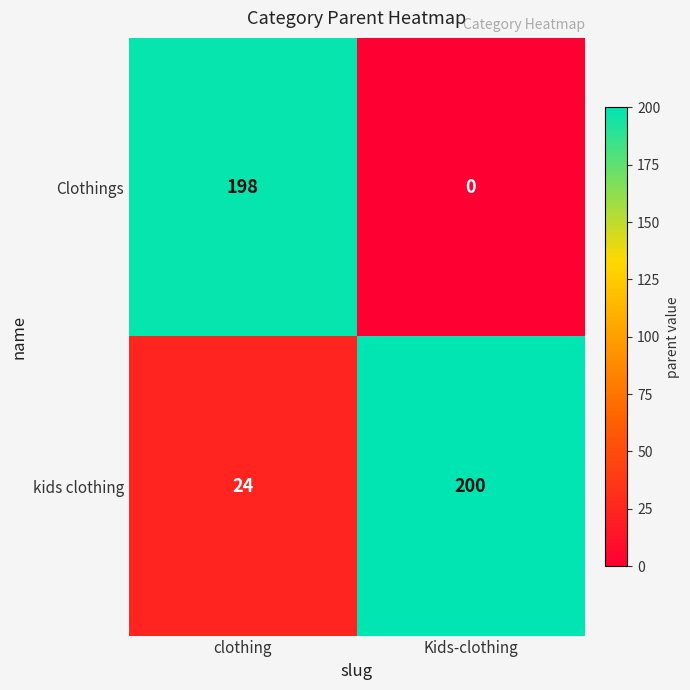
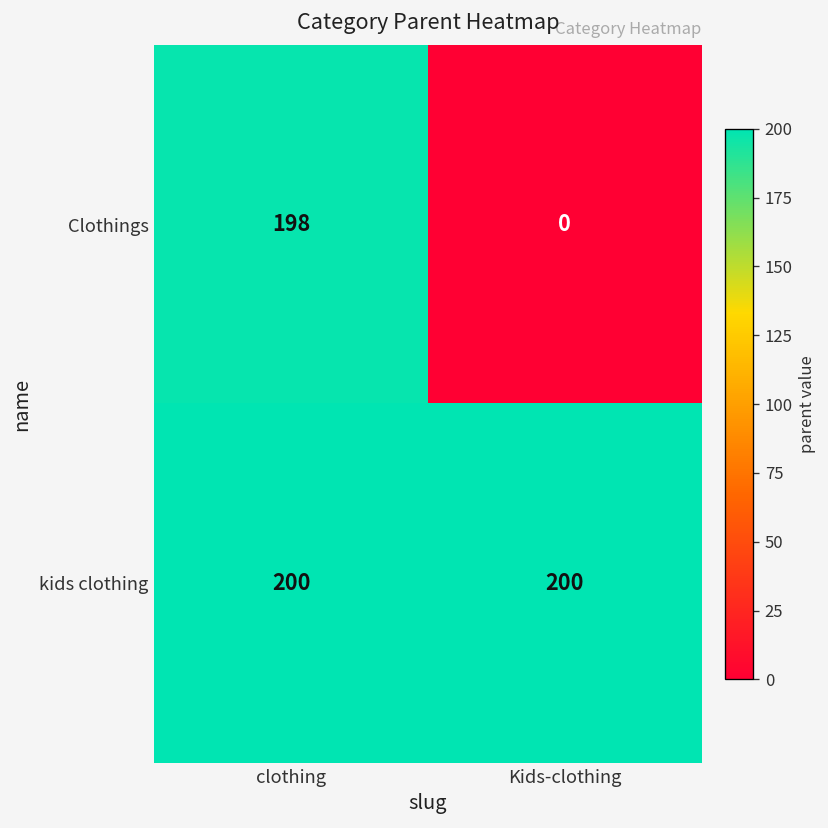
  {
    "Clothings": {
      "clothing": 198,
      "Kids-clothing": 0
    },
    "kids clothing": {
-     "clothing": 24,
+     "clothing": 200,
      "Kids-clothing": 200
    }
  }
